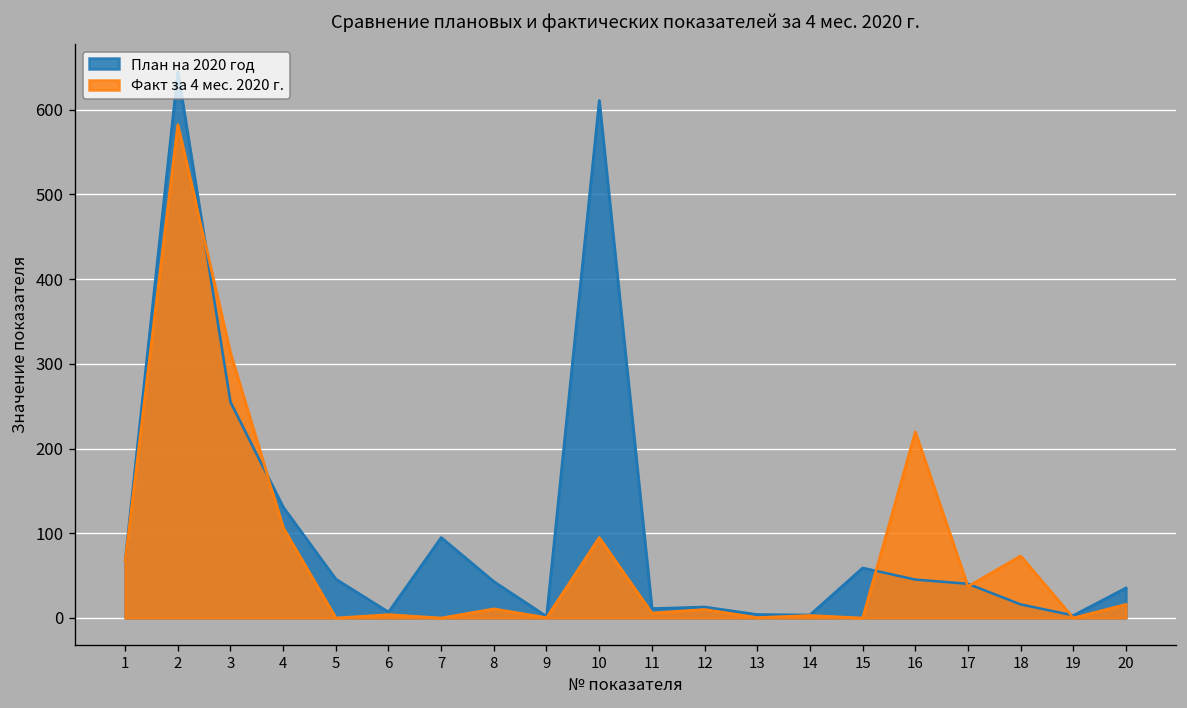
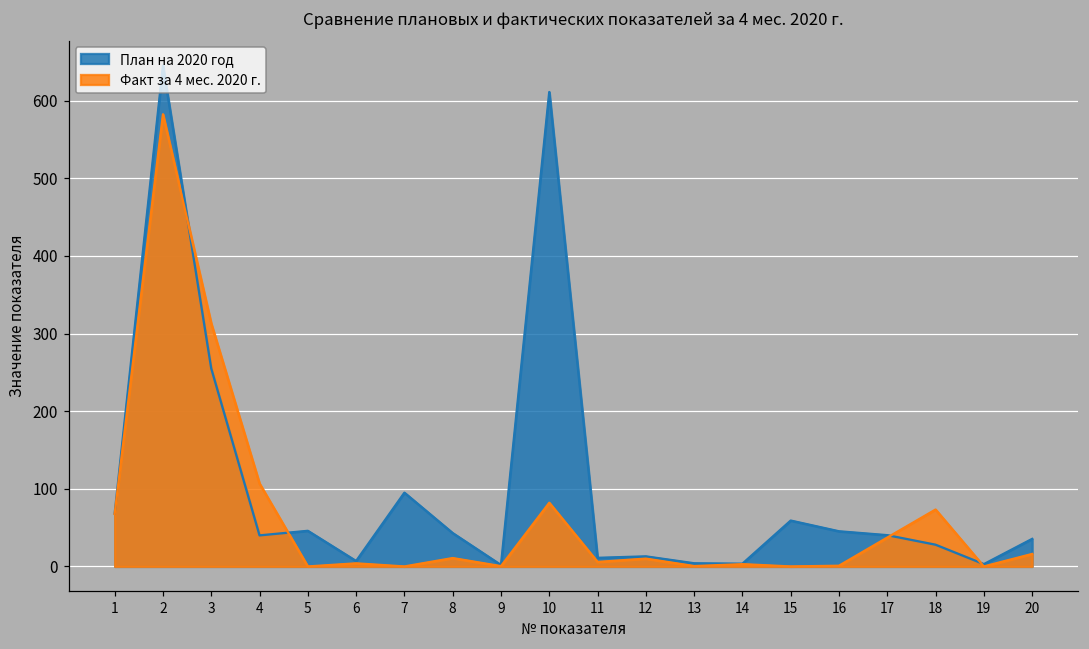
  {
    "План на 2020 год": {
      "3": 260,
-     "4": 130,
+     "4": 40,
      "5": 50,
      "7": 100,
      "8": 40,
      "10": 610,
      "11": 10,
      "15": 60,
      "16": 50,
-     "18": 20,
+     "18": 30,
      "20": 40
    },
    "Факт за 4 мес. 2020 г.": {
      "2": 580,
      "3": 310,
      "4": 110,
      "5": 0,
      "7": 0,
      "8": 10,
-     "10": 100,
+     "10": 80,
      "11": 10,
      "15": 0,
-     "16": 220,
+     "16": 0,
      "18": 70,
      "20": 20
    }
  }
